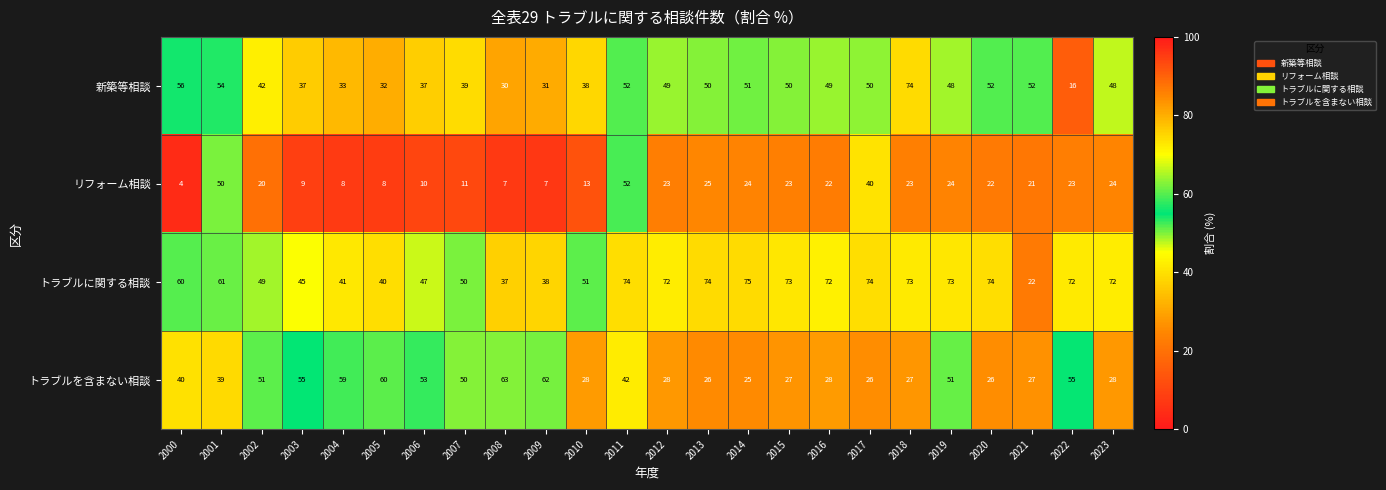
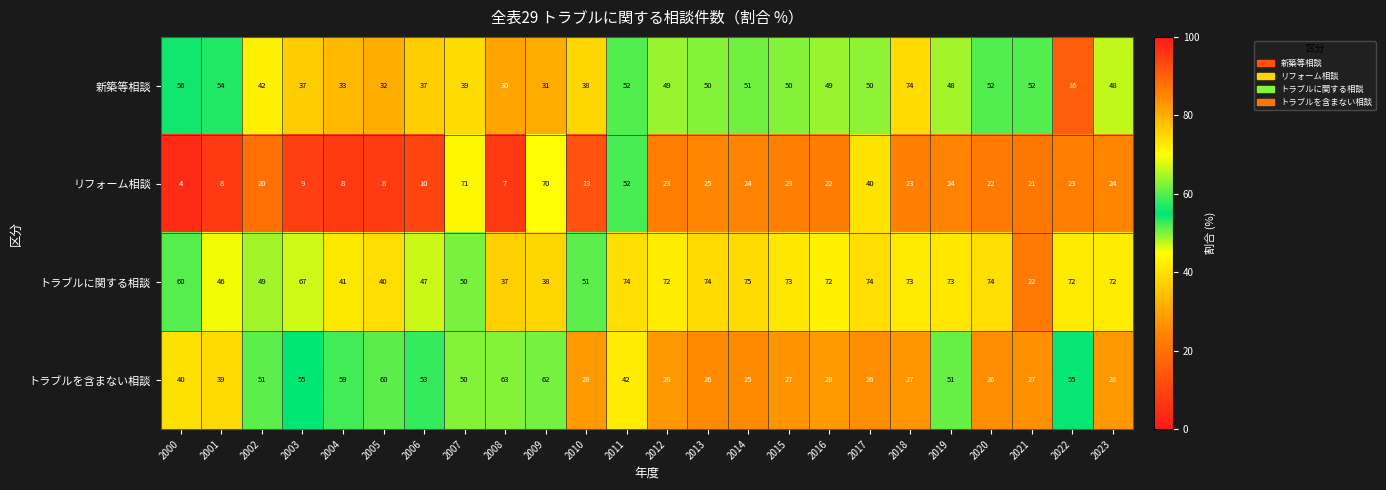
  {
    "新築等相談": {
      "2000": 56,
      "2001": 54,
      "2002": 42,
      "2003": 37,
      "2004": 33,
      "2005": 32,
      "2006": 37,
      "2007": 39,
      "2008": 30,
      "2009": 31,
      "2010": 38,
      "2011": 52,
      "2012": 49,
      "2013": 50,
      "2014": 51,
      "2015": 50,
      "2016": 49,
      "2017": 50,
      "2018": 74,
      "2019": 48,
      "2020": 52,
      "2021": 52,
      "2022": 16,
      "2023": 48
    },
    "リフォーム相談": {
      "2000": 4,
-     "2001": 50,
+     "2001": 8,
      "2002": 20,
      "2003": 9,
      "2004": 8,
      "2005": 8,
      "2006": 10,
-     "2007": 11,
+     "2007": 71,
      "2008": 7,
-     "2009": 7,
+     "2009": 70,
      "2010": 13,
      "2011": 52,
      "2012": 23,
      "2013": 25,
      "2014": 24,
      "2015": 23,
      "2016": 22,
      "2017": 40,
      "2018": 23,
      "2019": 24,
      "2020": 22,
      "2021": 21,
      "2022": 23,
      "2023": 24
    },
    "トラブルに関する相談": {
      "2000": 60,
-     "2001": 61,
+     "2001": 46,
      "2002": 49,
-     "2003": 45,
+     "2003": 67,
      "2004": 41,
      "2005": 40,
      "2006": 47,
      "2007": 50,
      "2008": 37,
      "2009": 38,
      "2010": 51,
      "2011": 74,
      "2012": 72,
      "2013": 74,
      "2014": 75,
      "2015": 73,
      "2016": 72,
      "2017": 74,
      "2018": 73,
      "2019": 73,
      "2020": 74,
      "2021": 22,
      "2022": 72,
      "2023": 72
    },
    "トラブルを含まない相談": {
      "2000": 40,
      "2001": 39,
      "2002": 51,
      "2003": 55,
      "2004": 59,
      "2005": 60,
      "2006": 53,
      "2007": 50,
      "2008": 63,
      "2009": 62,
      "2010": 28,
      "2011": 42,
      "2012": 28,
      "2013": 26,
      "2014": 25,
      "2015": 27,
      "2016": 28,
      "2017": 26,
      "2018": 27,
      "2019": 51,
      "2020": 26,
      "2021": 27,
      "2022": 55,
      "2023": 28
    }
  }
